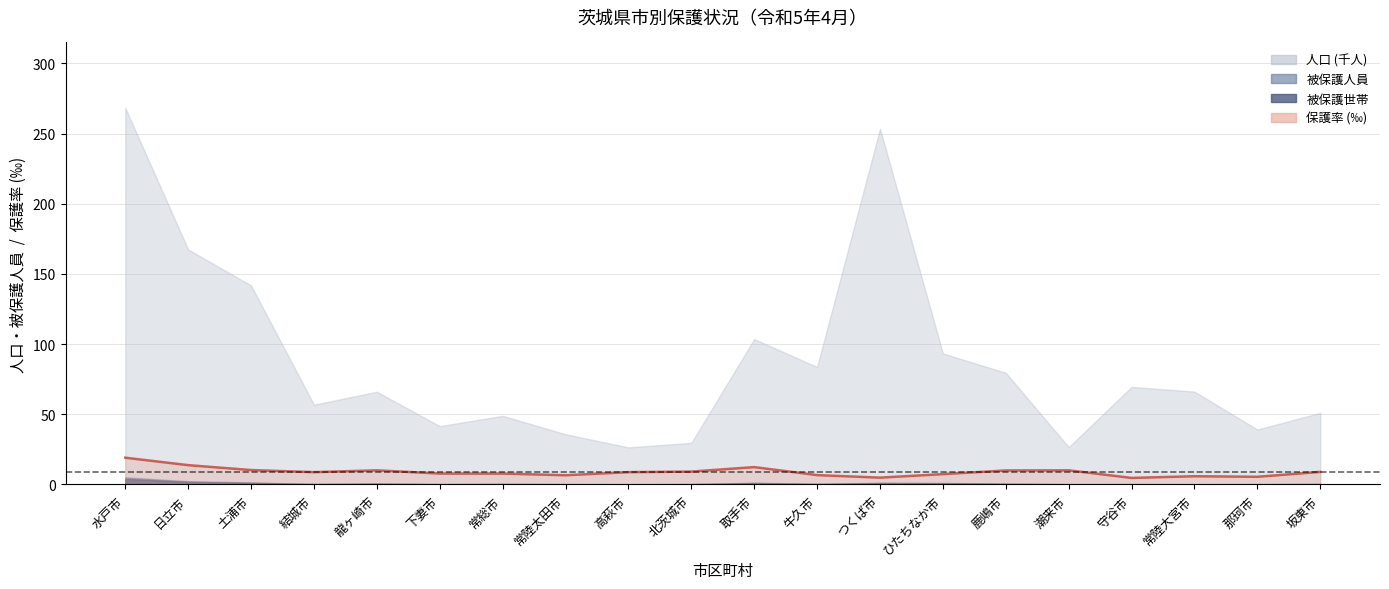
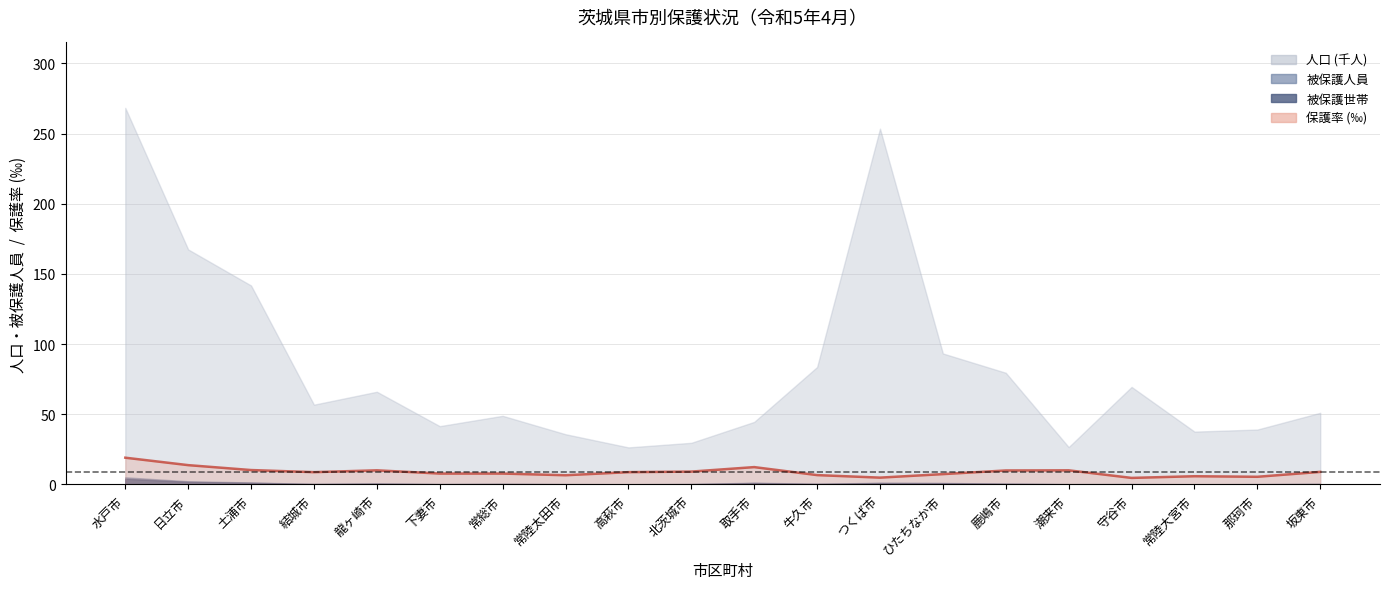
  {
    "人口 (千人)": {
      "水戸市": 268,
      "日立市": 168,
      "土浦市": 142,
      "結城市": 57,
      "龍ヶ崎市": 66,
      "下妻市": 42,
      "常総市": 49,
      "常陸太田市": 36,
      "高萩市": 26,
      "北茨城市": 30,
-     "取手市": 104,
+     "取手市": 45,
      "牛久市": 84,
      "つくば市": 254,
      "ひたちなか市": 93,
      "鹿嶋市": 80,
      "潮来市": 27,
      "守谷市": 70,
-     "常陸大宮市": 66,
+     "常陸大宮市": 38,
      "那珂市": 39,
      "坂東市": 51
    }
  }
